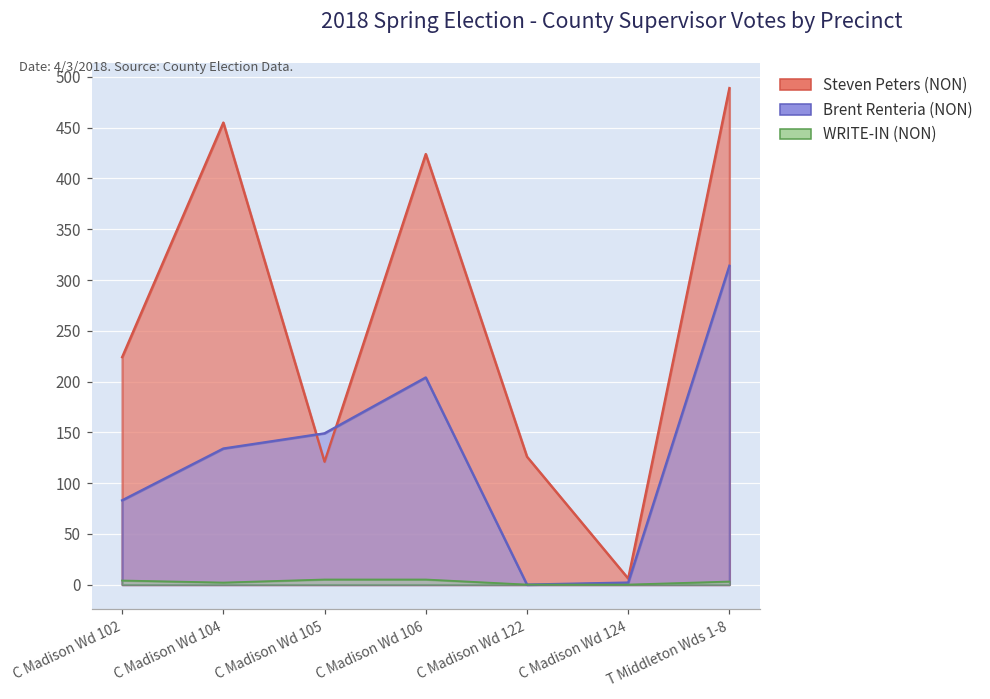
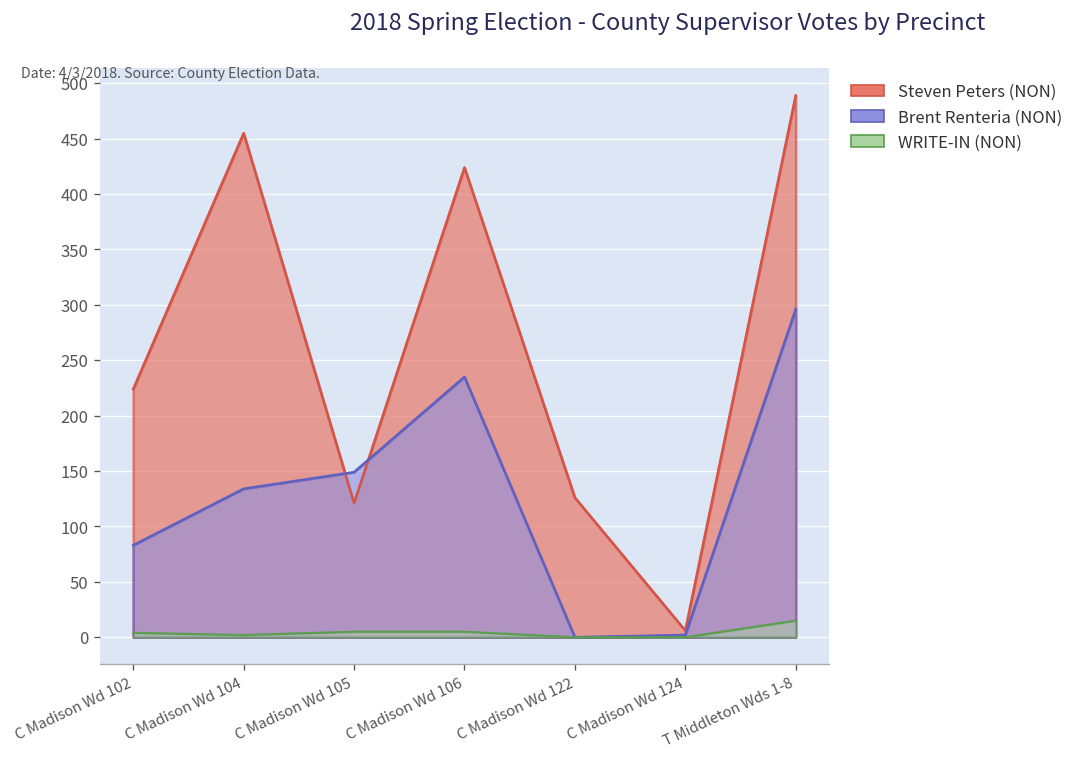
  {
    "Steven Peters (NON)": {
      "C Madison Wd 102": 220,
      "C Madison Wd 104": 460,
      "C Madison Wd 105": 120,
      "C Madison Wd 106": 420,
      "C Madison Wd 122": 130,
      "C Madison Wd 124": 10,
      "T Middleton Wds 1-8": 490
    },
    "Brent Renteria (NON)": {
      "C Madison Wd 102": 80,
      "C Madison Wd 104": 130,
      "C Madison Wd 105": 150,
-     "C Madison Wd 106": 200,
-     "T Middleton Wds 1-8": 310
+     "C Madison Wd 106": 240,
+     "T Middleton Wds 1-8": 300
    },
    "WRITE-IN (NON)": {
      "C Madison Wd 102": 0,
      "C Madison Wd 104": 0,
      "C Madison Wd 105": 10,
      "C Madison Wd 106": 10,
-     "T Middleton Wds 1-8": 0
+     "T Middleton Wds 1-8": 20
    }
  }
